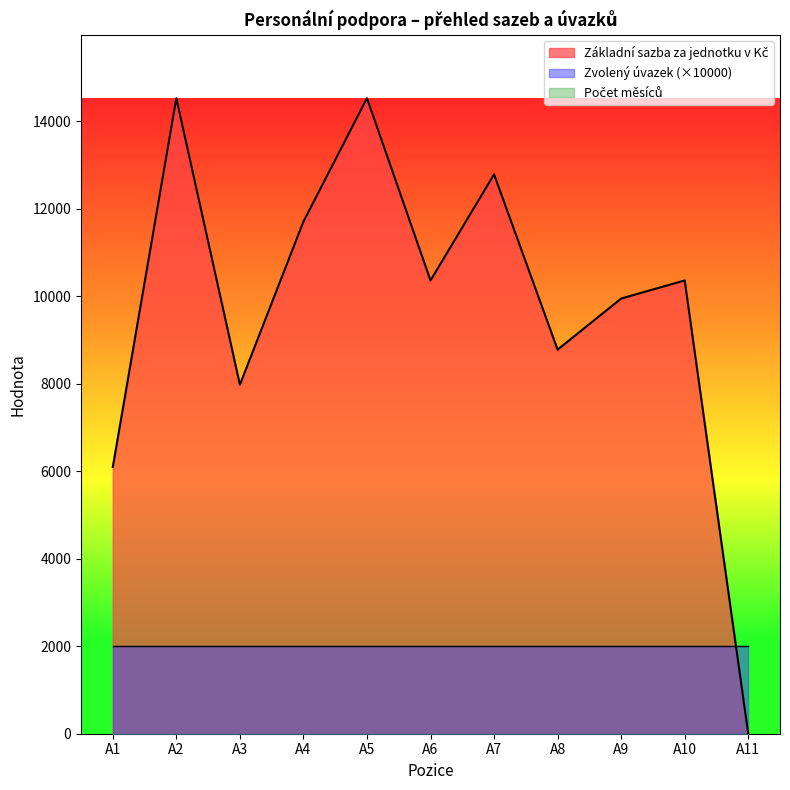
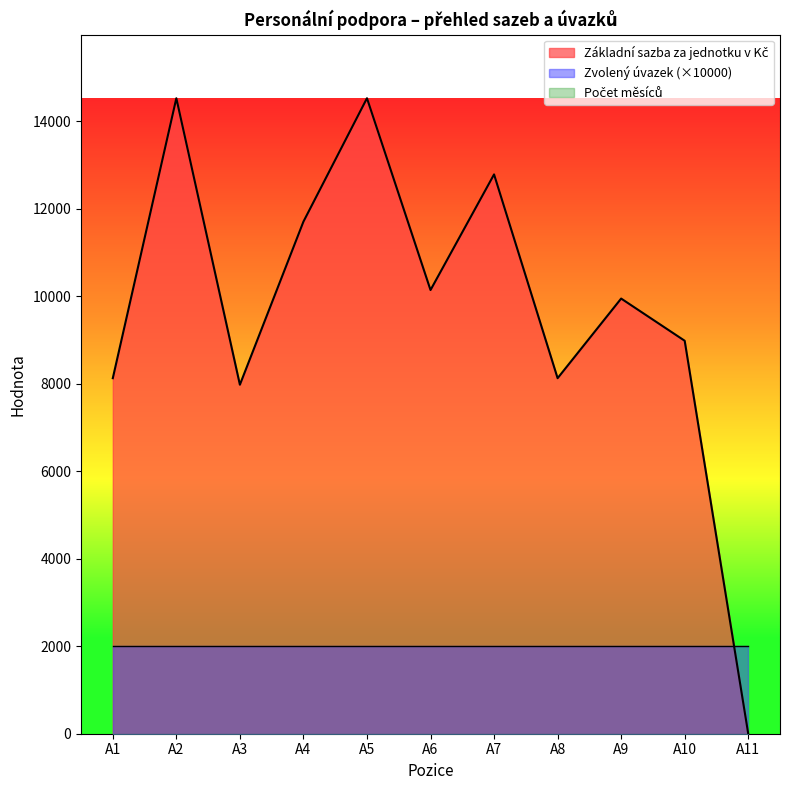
  {
    "Základní sazba za jednotku v Kč": {
-     "A1": 6100,
+     "A1": 8100,
      "A2": 14500,
      "A3": 8000,
      "A4": 11700,
      "A5": 14500,
-     "A6": 10400,
+     "A6": 10100,
      "A7": 12800,
-     "A8": 8800,
+     "A8": 8100,
      "A9": 10000,
-     "A10": 10400
+     "A10": 9000
    },
    "Zvolený úvazek (×10000)": {
      "A1": 2000,
      "A2": 2000,
      "A3": 2000,
      "A4": 2000,
      "A5": 2000,
      "A6": 2000,
      "A7": 2000,
      "A8": 2000,
      "A9": 2000,
      "A10": 2000,
      "A11": 2000
    },
    "Počet měsíců": {
      "A1": 0,
      "A2": 0,
      "A3": 0,
      "A4": 0,
      "A5": 0,
      "A6": 0,
      "A7": 0,
      "A8": 0,
      "A9": 0,
      "A10": 0
    }
  }
